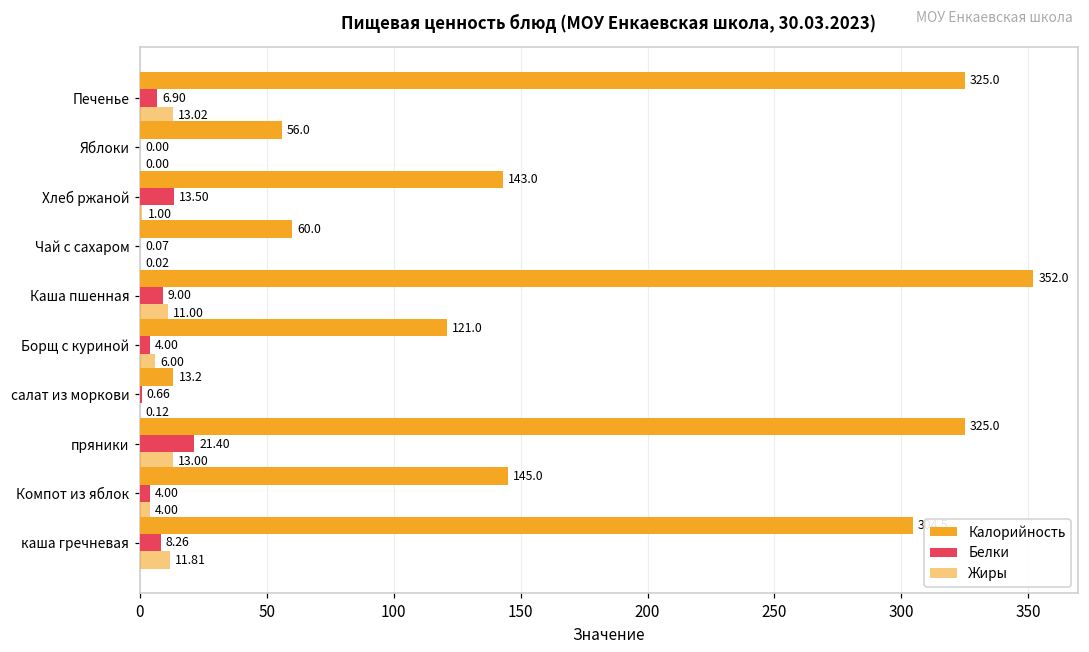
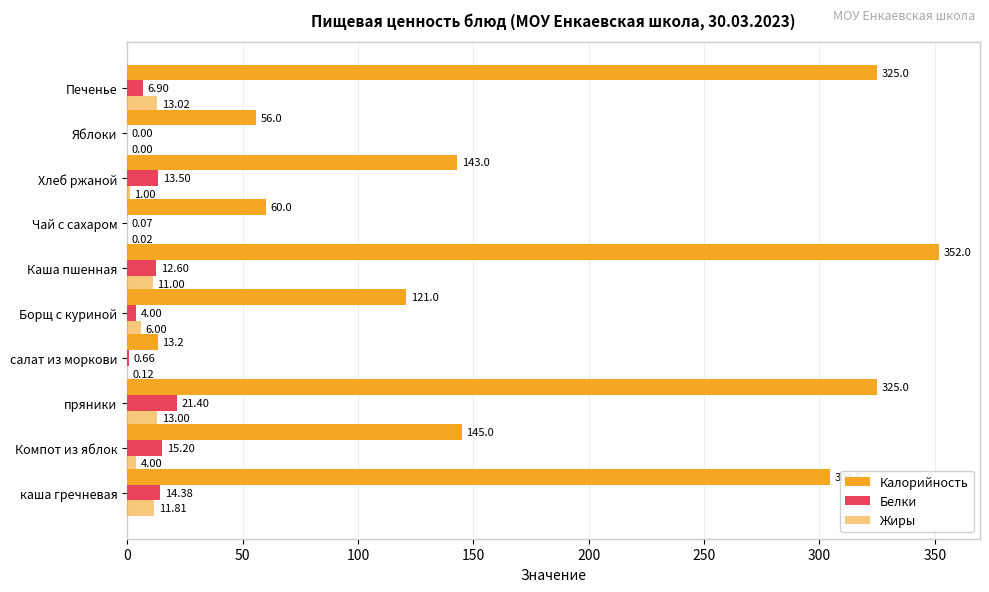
  {
    "Белки": {
      "Печенье": 6.90,
      "Яблоки": 0.00,
      "Хлеб ржаной": 13.50,
      "Чай с сахаром": 0.07,
-     "Каша пшенная": 9.00,
+     "Каша пшенная": 12.60,
      "Борщ с куриной": 4.00,
      "салат из моркови": 0.66,
      "пряники": 21.40,
-     "Компот из яблок": 4.00,
-     "каша гречневая": 8.26
+     "Компот из яблок": 15.20,
+     "каша гречневая": 14.38
    }
  }
